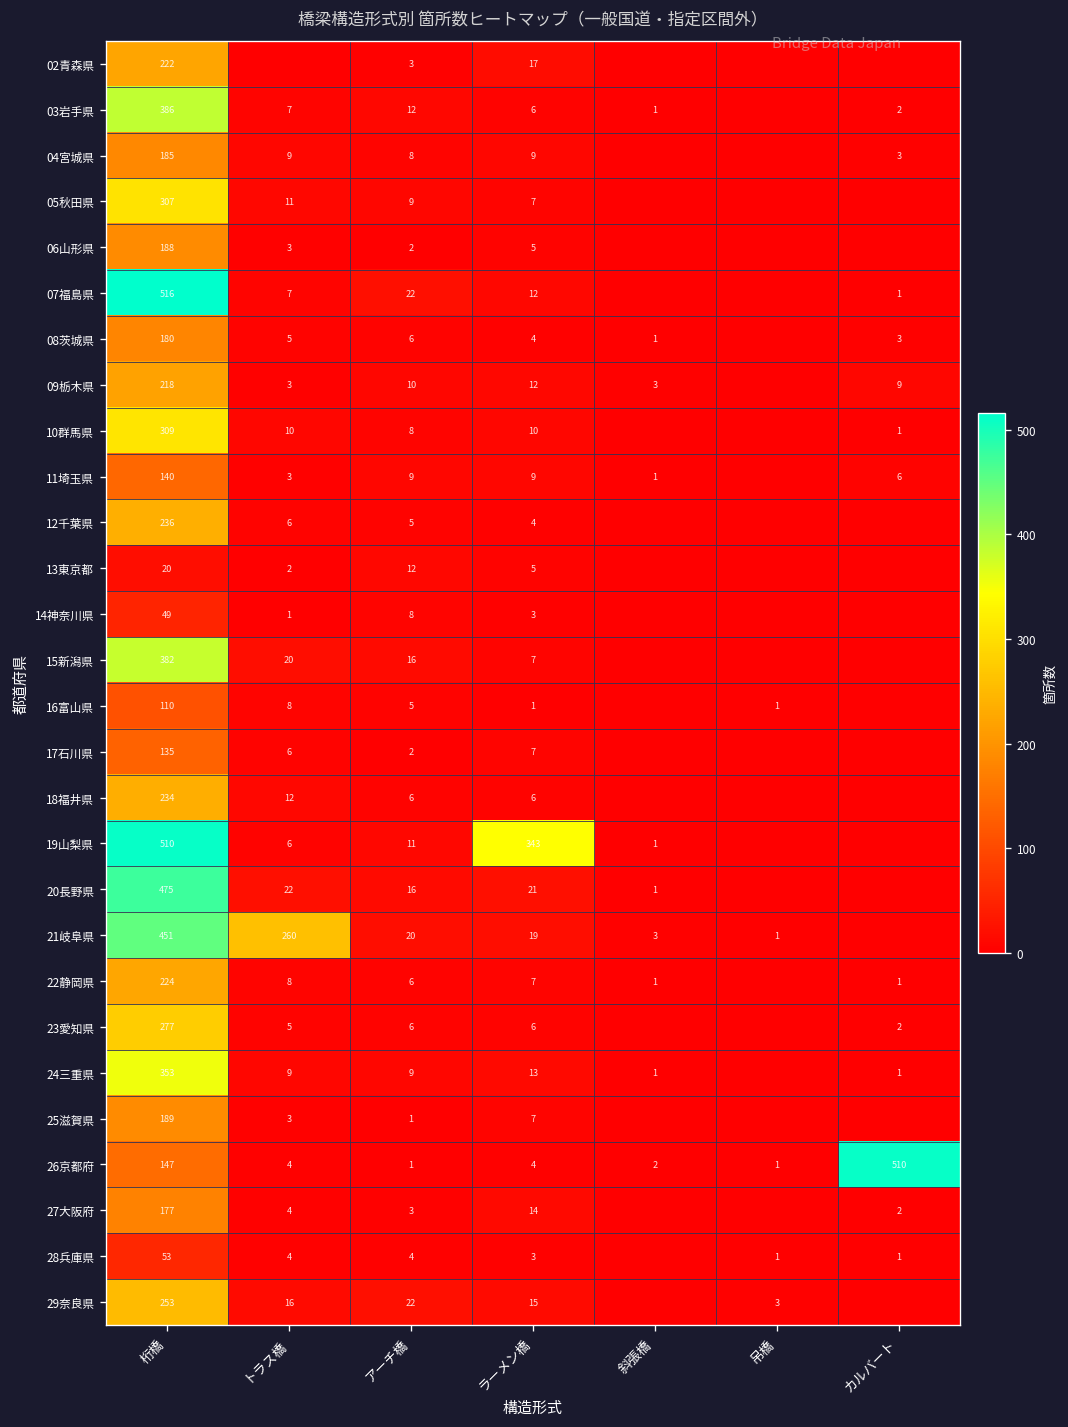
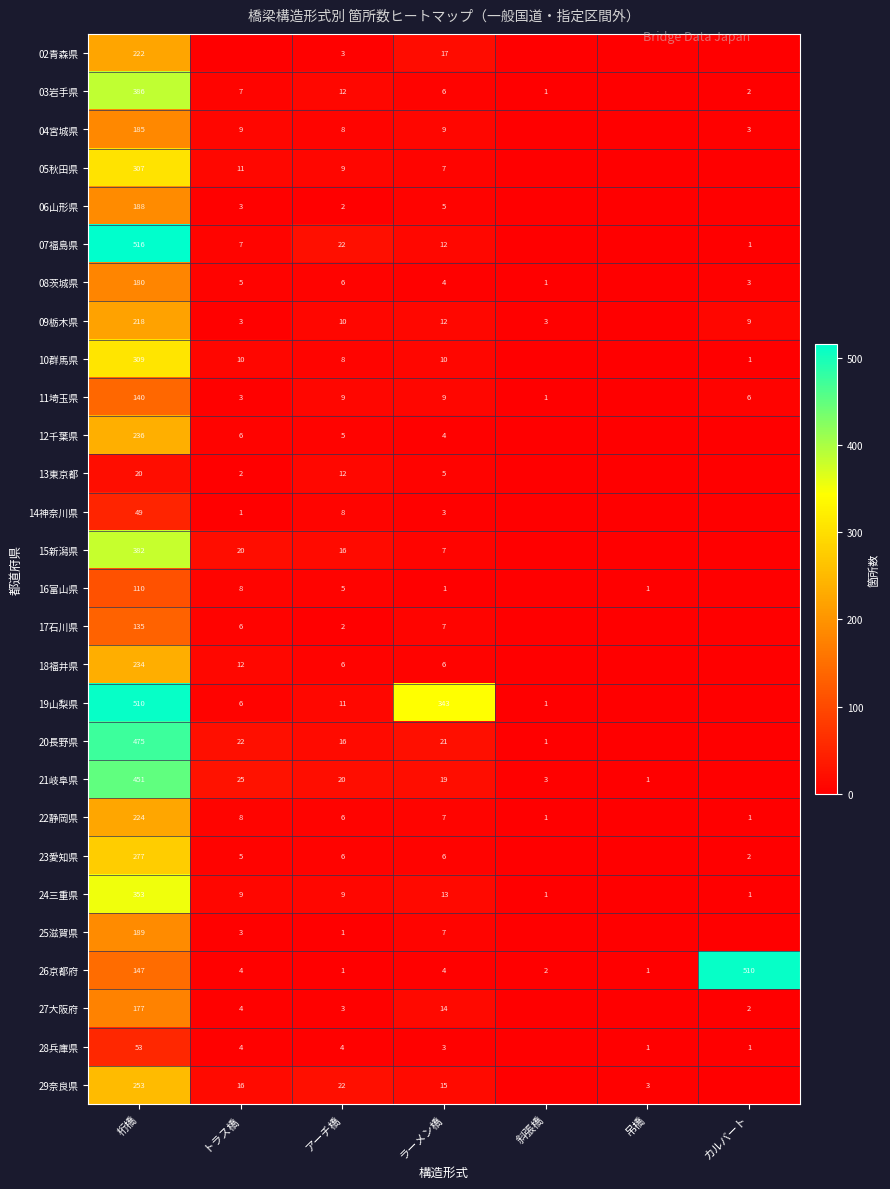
  {
    "02青森県": {
      "桁橋": 222,
      "アーチ橋": 3,
      "ラーメン橋": 17
    },
    "03岩手県": {
      "桁橋": 386,
      "トラス橋": 7,
      "アーチ橋": 12,
      "ラーメン橋": 6,
      "斜張橋": 1,
      "カルバート": 2
    },
    "04宮城県": {
      "桁橋": 185,
      "トラス橋": 9,
      "アーチ橋": 8,
      "ラーメン橋": 9,
      "カルバート": 3
    },
    "05秋田県": {
      "桁橋": 307,
      "トラス橋": 11,
      "アーチ橋": 9,
      "ラーメン橋": 7
    },
    "06山形県": {
      "桁橋": 188,
      "トラス橋": 3,
      "アーチ橋": 2,
      "ラーメン橋": 5
    },
    "07福島県": {
      "桁橋": 516,
      "トラス橋": 7,
      "アーチ橋": 22,
      "ラーメン橋": 12,
      "カルバート": 1
    },
    "08茨城県": {
      "桁橋": 180,
      "トラス橋": 5,
      "アーチ橋": 6,
      "ラーメン橋": 4,
      "斜張橋": 1,
      "カルバート": 3
    },
    "09栃木県": {
      "桁橋": 218,
      "トラス橋": 3,
      "アーチ橋": 10,
      "ラーメン橋": 12,
      "斜張橋": 3,
      "カルバート": 9
    },
    "10群馬県": {
      "桁橋": 309,
      "トラス橋": 10,
      "アーチ橋": 8,
      "ラーメン橋": 10,
      "カルバート": 1
    },
    "11埼玉県": {
      "桁橋": 140,
      "トラス橋": 3,
      "アーチ橋": 9,
      "ラーメン橋": 9,
      "斜張橋": 1,
      "カルバート": 6
    },
    "12千葉県": {
      "桁橋": 236,
      "トラス橋": 6,
      "アーチ橋": 5,
      "ラーメン橋": 4
    },
    "13東京都": {
      "桁橋": 20,
      "トラス橋": 2,
      "アーチ橋": 12,
      "ラーメン橋": 5
    },
    "14神奈川県": {
      "桁橋": 49,
      "トラス橋": 1,
      "アーチ橋": 8,
      "ラーメン橋": 3
    },
    "15新潟県": {
      "桁橋": 382,
      "トラス橋": 20,
      "アーチ橋": 16,
      "ラーメン橋": 7
    },
    "16富山県": {
      "桁橋": 110,
      "トラス橋": 8,
      "アーチ橋": 5,
      "ラーメン橋": 1,
      "吊橋": 1
    },
    "17石川県": {
      "桁橋": 135,
      "トラス橋": 6,
      "アーチ橋": 2,
      "ラーメン橋": 7
    },
    "18福井県": {
      "桁橋": 234,
      "トラス橋": 12,
      "アーチ橋": 6,
      "ラーメン橋": 6
    },
    "19山梨県": {
      "桁橋": 510,
      "トラス橋": 6,
      "アーチ橋": 11,
      "ラーメン橋": 343,
      "斜張橋": 1
    },
    "20長野県": {
      "桁橋": 475,
      "トラス橋": 22,
      "アーチ橋": 16,
      "ラーメン橋": 21,
      "斜張橋": 1
    },
    "21岐阜県": {
      "桁橋": 451,
-     "トラス橋": 260,
+     "トラス橋": 25,
      "アーチ橋": 20,
      "ラーメン橋": 19,
      "斜張橋": 3,
      "吊橋": 1
    },
    "22静岡県": {
      "桁橋": 224,
      "トラス橋": 8,
      "アーチ橋": 6,
      "ラーメン橋": 7,
      "斜張橋": 1,
      "カルバート": 1
    },
    "23愛知県": {
      "桁橋": 277,
      "トラス橋": 5,
      "アーチ橋": 6,
      "ラーメン橋": 6,
      "カルバート": 2
    },
    "24三重県": {
      "桁橋": 353,
      "トラス橋": 9,
      "アーチ橋": 9,
      "ラーメン橋": 13,
      "斜張橋": 1,
      "カルバート": 1
    },
    "25滋賀県": {
      "桁橋": 189,
      "トラス橋": 3,
      "アーチ橋": 1,
      "ラーメン橋": 7
    },
    "26京都府": {
      "桁橋": 147,
      "トラス橋": 4,
      "アーチ橋": 1,
      "ラーメン橋": 4,
      "斜張橋": 2,
      "吊橋": 1,
      "カルバート": 510
    },
    "27大阪府": {
      "桁橋": 177,
      "トラス橋": 4,
      "アーチ橋": 3,
      "ラーメン橋": 14,
      "カルバート": 2
    },
    "28兵庫県": {
      "桁橋": 53,
      "トラス橋": 4,
      "アーチ橋": 4,
      "ラーメン橋": 3,
      "吊橋": 1,
      "カルバート": 1
    },
    "29奈良県": {
      "桁橋": 253,
      "トラス橋": 16,
      "アーチ橋": 22,
      "ラーメン橋": 15,
      "吊橋": 3
    }
  }
